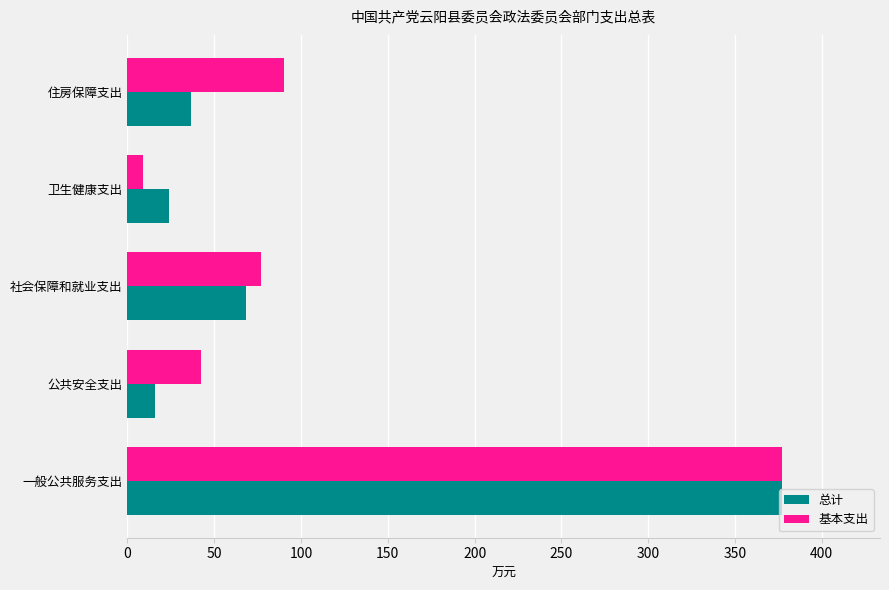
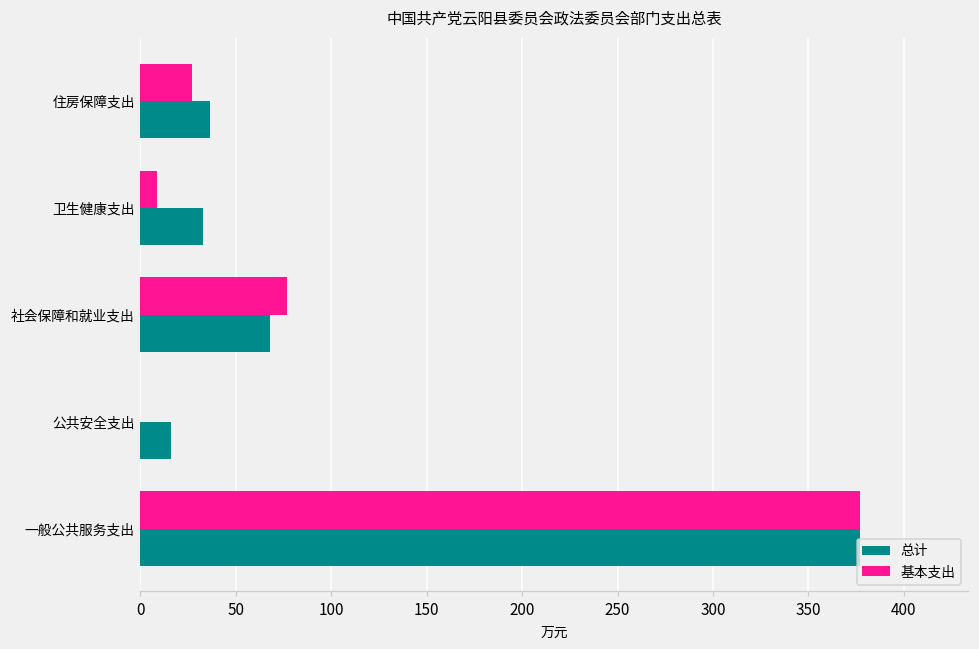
  {
    "总计": {
      "住房保障支出": 37,
-     "卫生健康支出": 24,
+     "卫生健康支出": 33,
      "社会保障和就业支出": 68,
      "公共安全支出": 16
    },
    "基本支出": {
-     "住房保障支出": 90,
+     "住房保障支出": 27,
      "卫生健康支出": 9,
      "社会保障和就业支出": 77,
-     "公共安全支出": 43,
+     "公共安全支出": 0,
      "一般公共服务支出": 377
    }
  }
